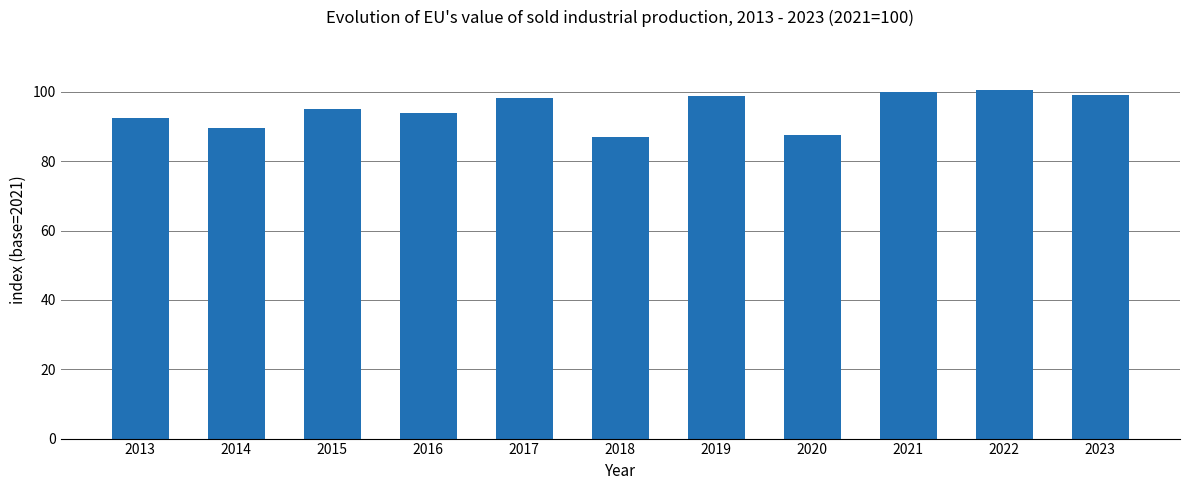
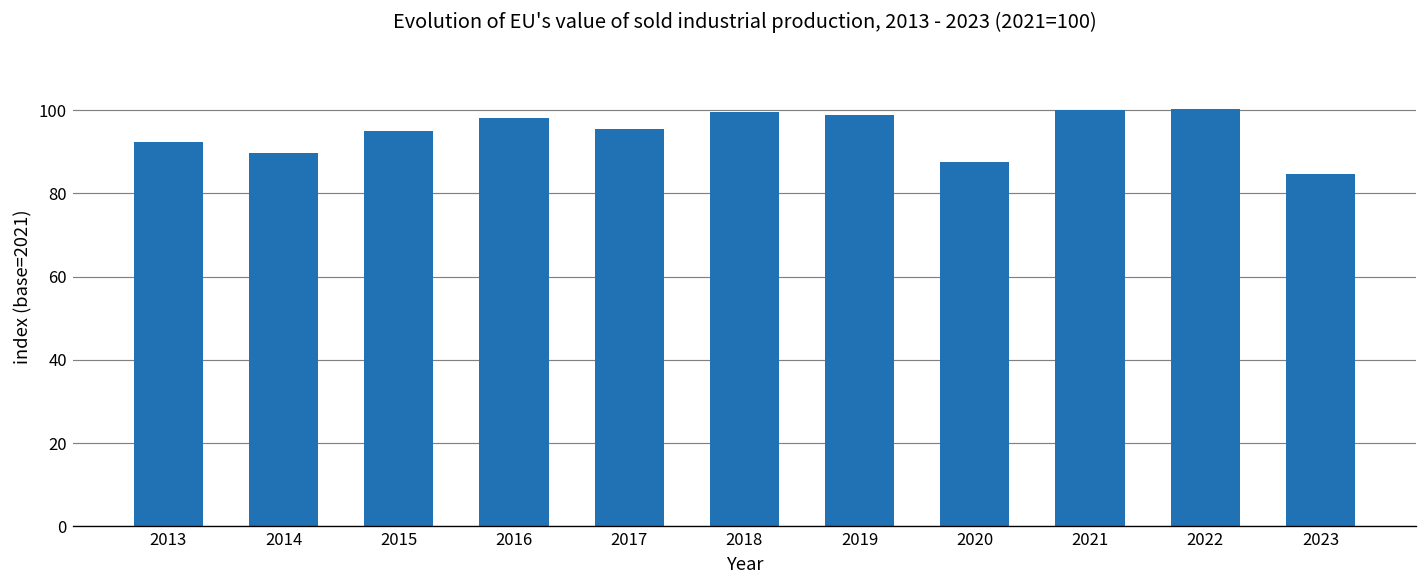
  {
    "2013": 92,
    "2014": 90,
    "2015": 95,
-   "2016": 94,
-   "2017": 98,
-   "2018": 87,
+   "2016": 98,
+   "2017": 95,
+   "2018": 100,
    "2019": 99,
    "2020": 88,
    "2021": 100,
    "2022": 100,
-   "2023": 99
+   "2023": 85
  }
